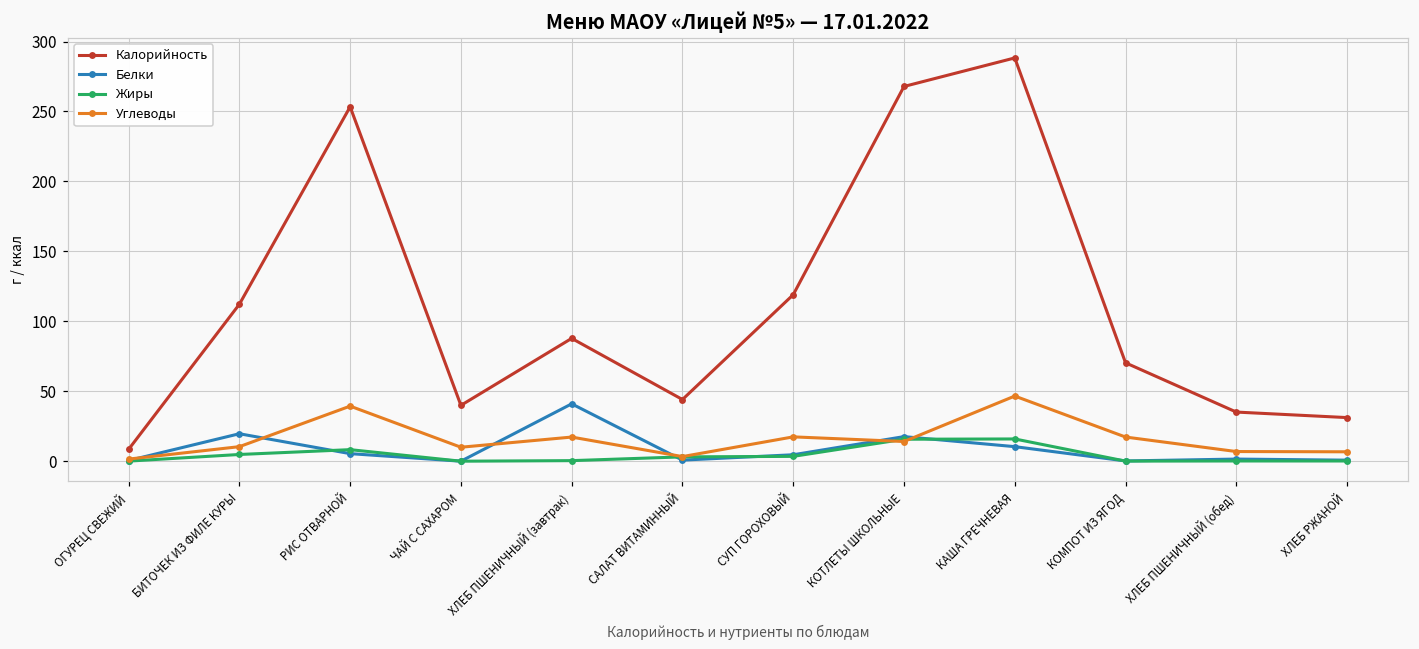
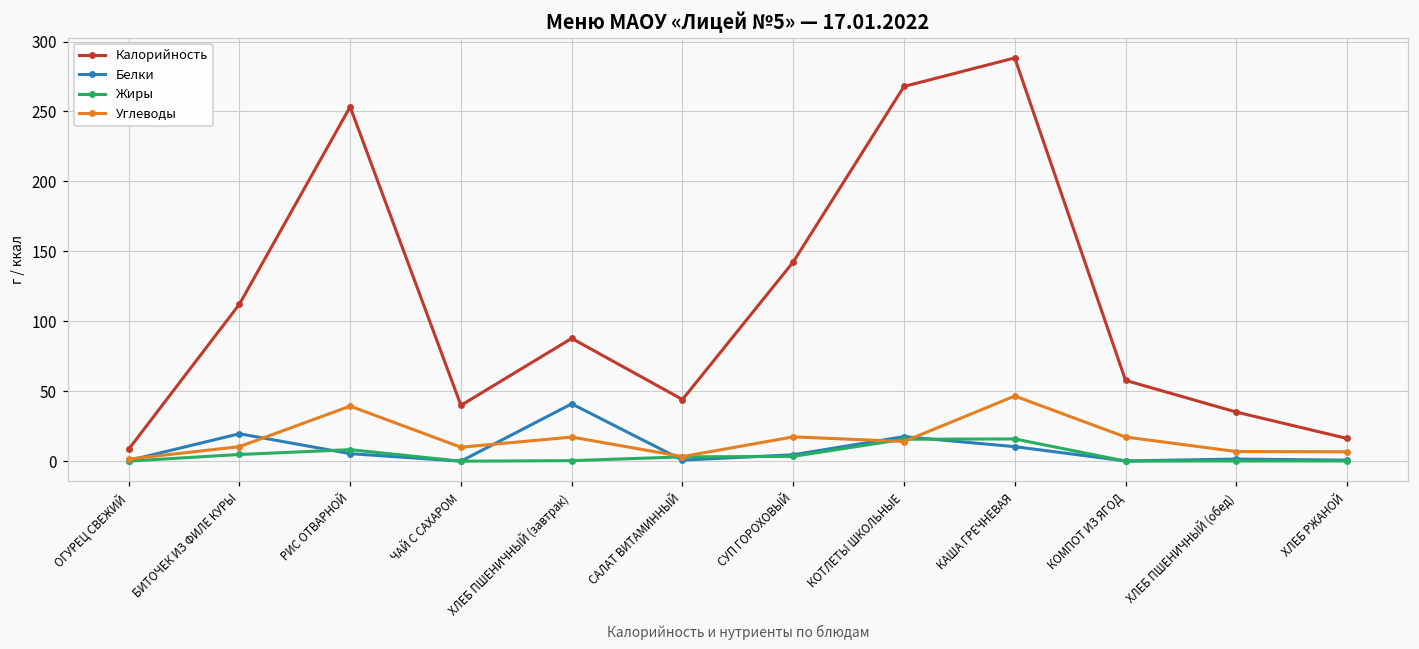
  {
    "Калорийность": {
      "ОГУРЕЦ СВЕЖИЙ": 8,
      "БИТОЧЕК ИЗ ФИЛЕ КУРЫ": 112,
      "РИС ОТВАРНОЙ": 253,
      "ЧАЙ С САХАРОМ": 40,
      "ХЛЕБ ПШЕНИЧНЫЙ (завтрак)": 88,
      "САЛАТ ВИТАМИННЫЙ": 44,
-     "СУП ГОРОХОВЫЙ": 119,
+     "СУП ГОРОХОВЫЙ": 142,
      "КОТЛЕТЫ ШКОЛЬНЫЕ": 268,
      "КАША ГРЕЧНЕВАЯ": 288,
-     "КОМПОТ ИЗ ЯГОД": 70,
+     "КОМПОТ ИЗ ЯГОД": 58,
      "ХЛЕБ ПШЕНИЧНЫЙ (обед)": 35,
-     "ХЛЕБ РЖАНОЙ": 31
+     "ХЛЕБ РЖАНОЙ": 16
    },
    "Белки": {
      "БИТОЧЕК ИЗ ФИЛЕ КУРЫ": 20,
      "РИС ОТВАРНОЙ": 5,
      "ХЛЕБ ПШЕНИЧНЫЙ (завтрак)": 41,
      "САЛАТ ВИТАМИННЫЙ": 1,
      "КАША ГРЕЧНЕВАЯ": 10
    },
    "Жиры": {
      "БИТОЧЕК ИЗ ФИЛЕ КУРЫ": 5,
      "РИС ОТВАРНОЙ": 8,
      "ХЛЕБ ПШЕНИЧНЫЙ (завтрак)": 0,
      "КАША ГРЕЧНЕВАЯ": 16
    },
    "Углеводы": {
      "БИТОЧЕК ИЗ ФИЛЕ КУРЫ": 10,
      "РИС ОТВАРНОЙ": 39,
      "ЧАЙ С САХАРОМ": 10,
      "ХЛЕБ ПШЕНИЧНЫЙ (завтрак)": 17,
      "СУП ГОРОХОВЫЙ": 17,
      "КАША ГРЕЧНЕВАЯ": 47,
      "КОМПОТ ИЗ ЯГОД": 17,
      "ХЛЕБ ПШЕНИЧНЫЙ (обед)": 7,
      "ХЛЕБ РЖАНОЙ": 7
    }
  }
